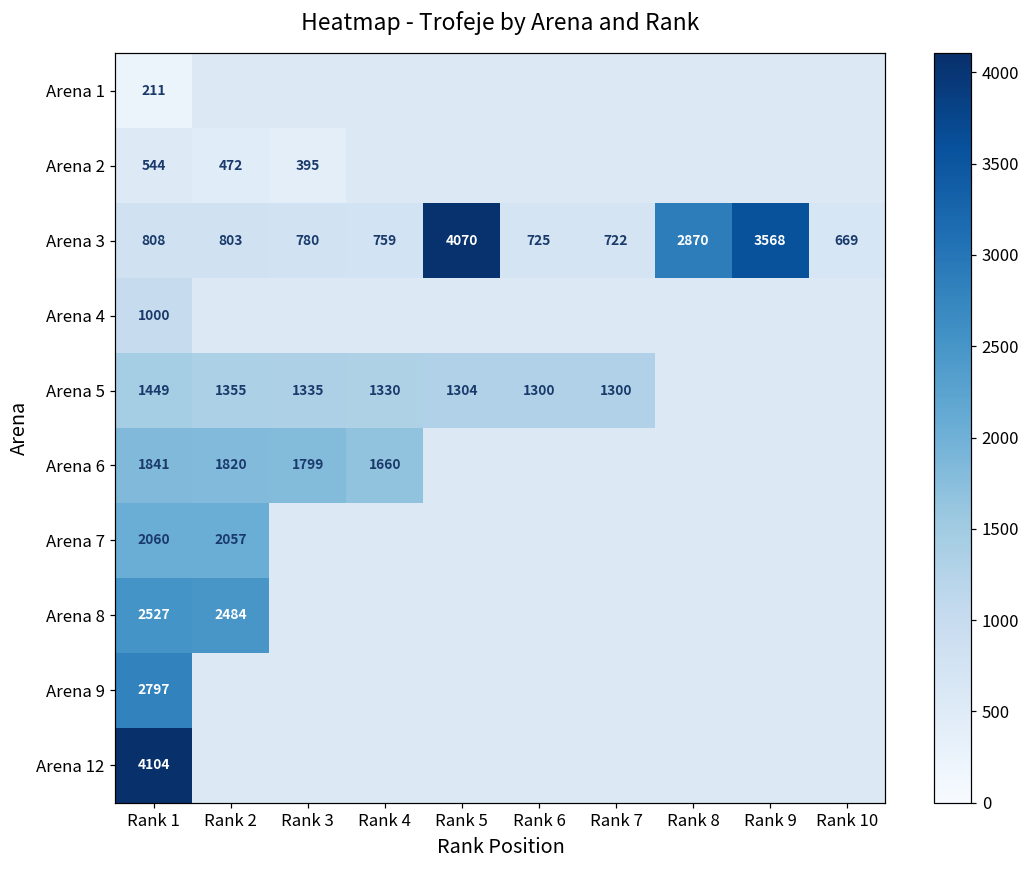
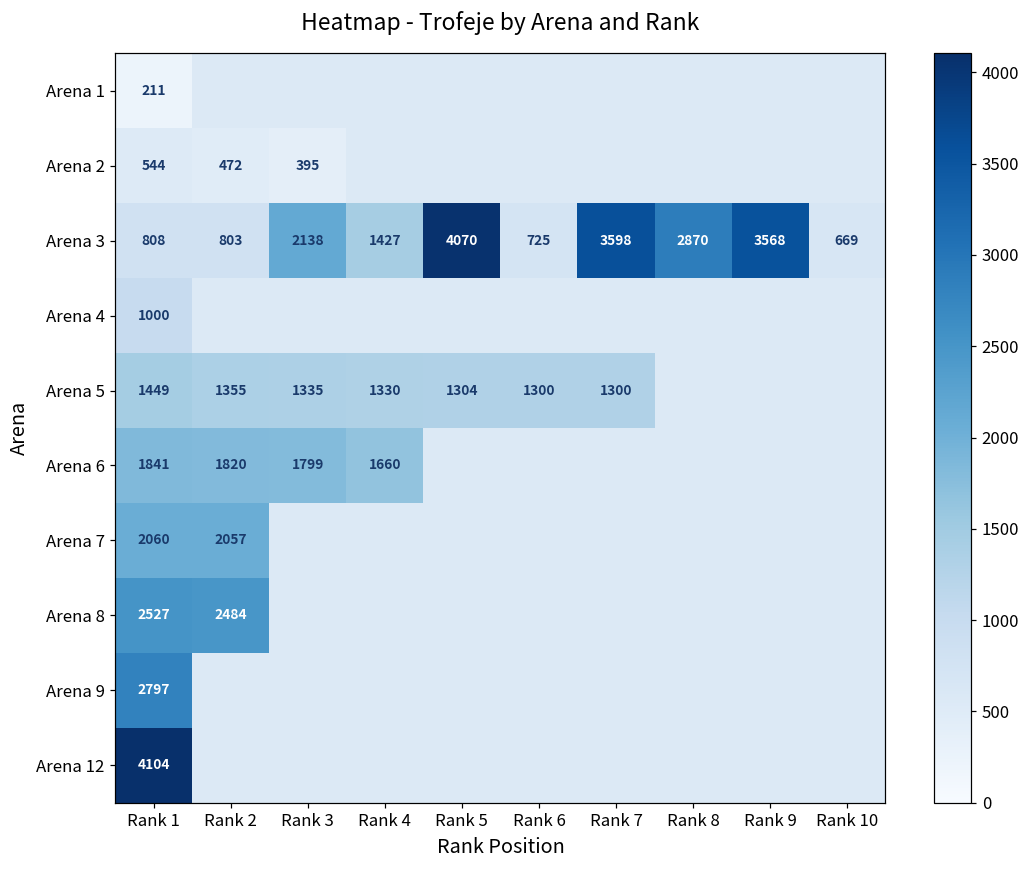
  {
    "Arena 1": {
      "Rank 1": 211
    },
    "Arena 2": {
      "Rank 1": 544,
      "Rank 2": 472,
      "Rank 3": 395
    },
    "Arena 3": {
      "Rank 1": 808,
      "Rank 2": 803,
-     "Rank 3": 780,
-     "Rank 4": 759,
+     "Rank 3": 2138,
+     "Rank 4": 1427,
      "Rank 5": 4070,
      "Rank 6": 725,
-     "Rank 7": 722,
+     "Rank 7": 3598,
      "Rank 8": 2870,
      "Rank 9": 3568,
      "Rank 10": 669
    },
    "Arena 4": {
      "Rank 1": 1000
    },
    "Arena 5": {
      "Rank 1": 1449,
      "Rank 2": 1355,
      "Rank 3": 1335,
      "Rank 4": 1330,
      "Rank 5": 1304,
      "Rank 6": 1300,
      "Rank 7": 1300
    },
    "Arena 6": {
      "Rank 1": 1841,
      "Rank 2": 1820,
      "Rank 3": 1799,
      "Rank 4": 1660
    },
    "Arena 7": {
      "Rank 1": 2060,
      "Rank 2": 2057
    },
    "Arena 8": {
      "Rank 1": 2527,
      "Rank 2": 2484
    },
    "Arena 9": {
      "Rank 1": 2797
    },
    "Arena 12": {
      "Rank 1": 4104
    }
  }
